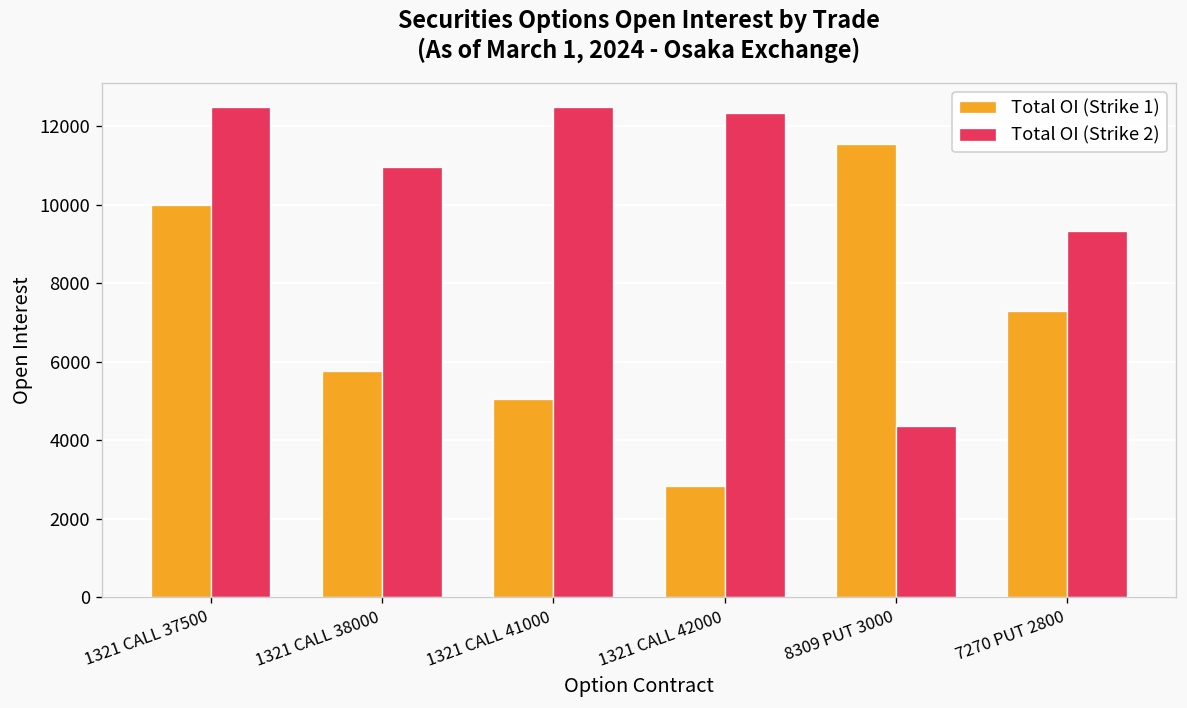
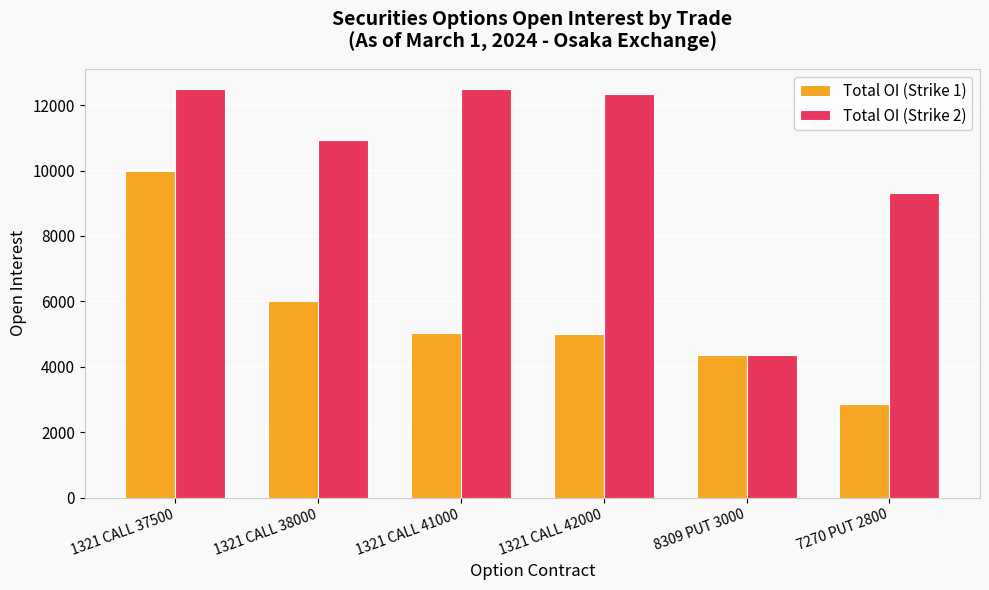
  {
    "Total OI (Strike 1)": {
      "1321 CALL 37500": 10000,
-     "1321 CALL 38000": 5800,
+     "1321 CALL 38000": 6000,
      "1321 CALL 41000": 5000,
-     "1321 CALL 42000": 2800,
-     "8309 PUT 3000": 11500,
-     "7270 PUT 2800": 7300
+     "1321 CALL 42000": 5000,
+     "8309 PUT 3000": 4400,
+     "7270 PUT 2800": 2900
    },
    "Total OI (Strike 2)": {
      "1321 CALL 37500": 12500,
      "1321 CALL 38000": 10900,
      "1321 CALL 41000": 12500,
      "1321 CALL 42000": 12300,
      "8309 PUT 3000": 4400,
      "7270 PUT 2800": 9300
    }
  }
